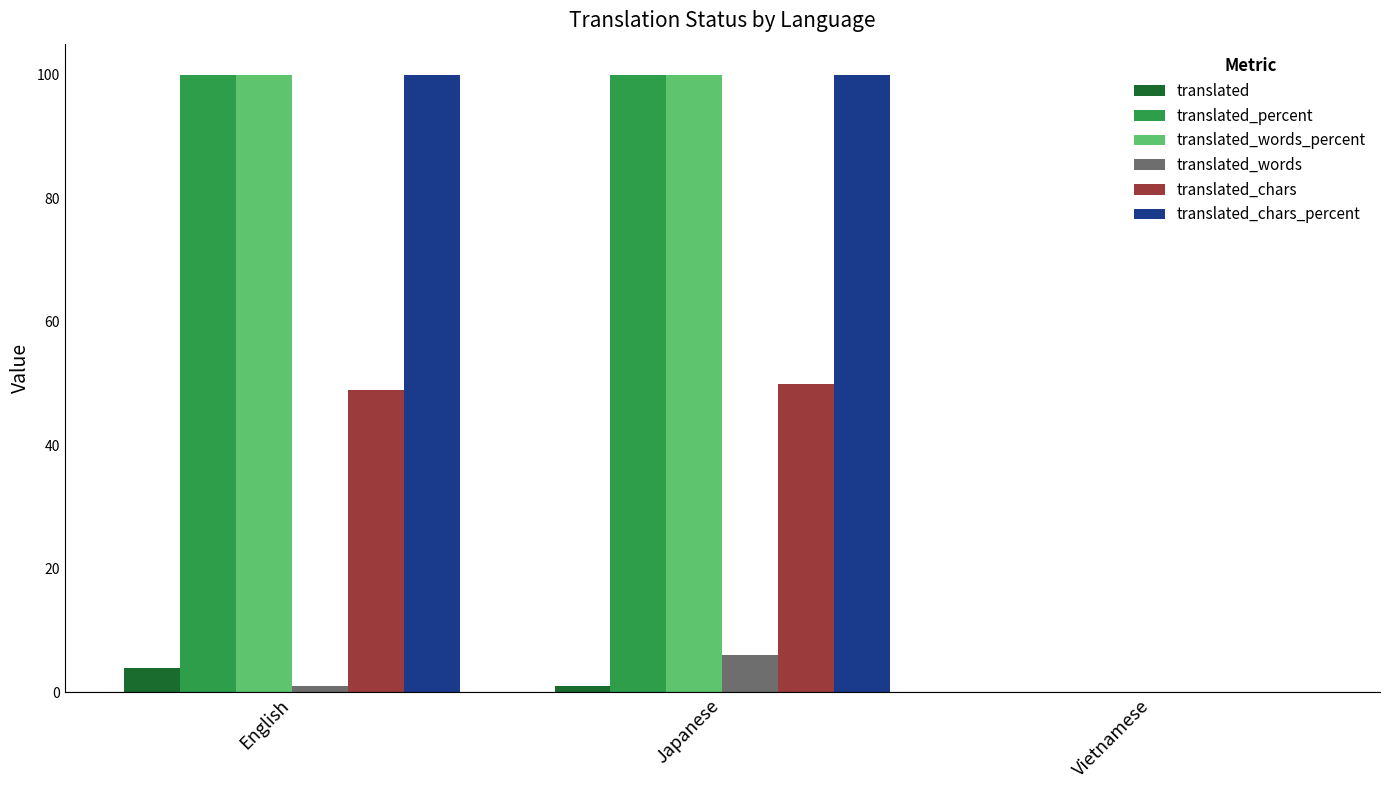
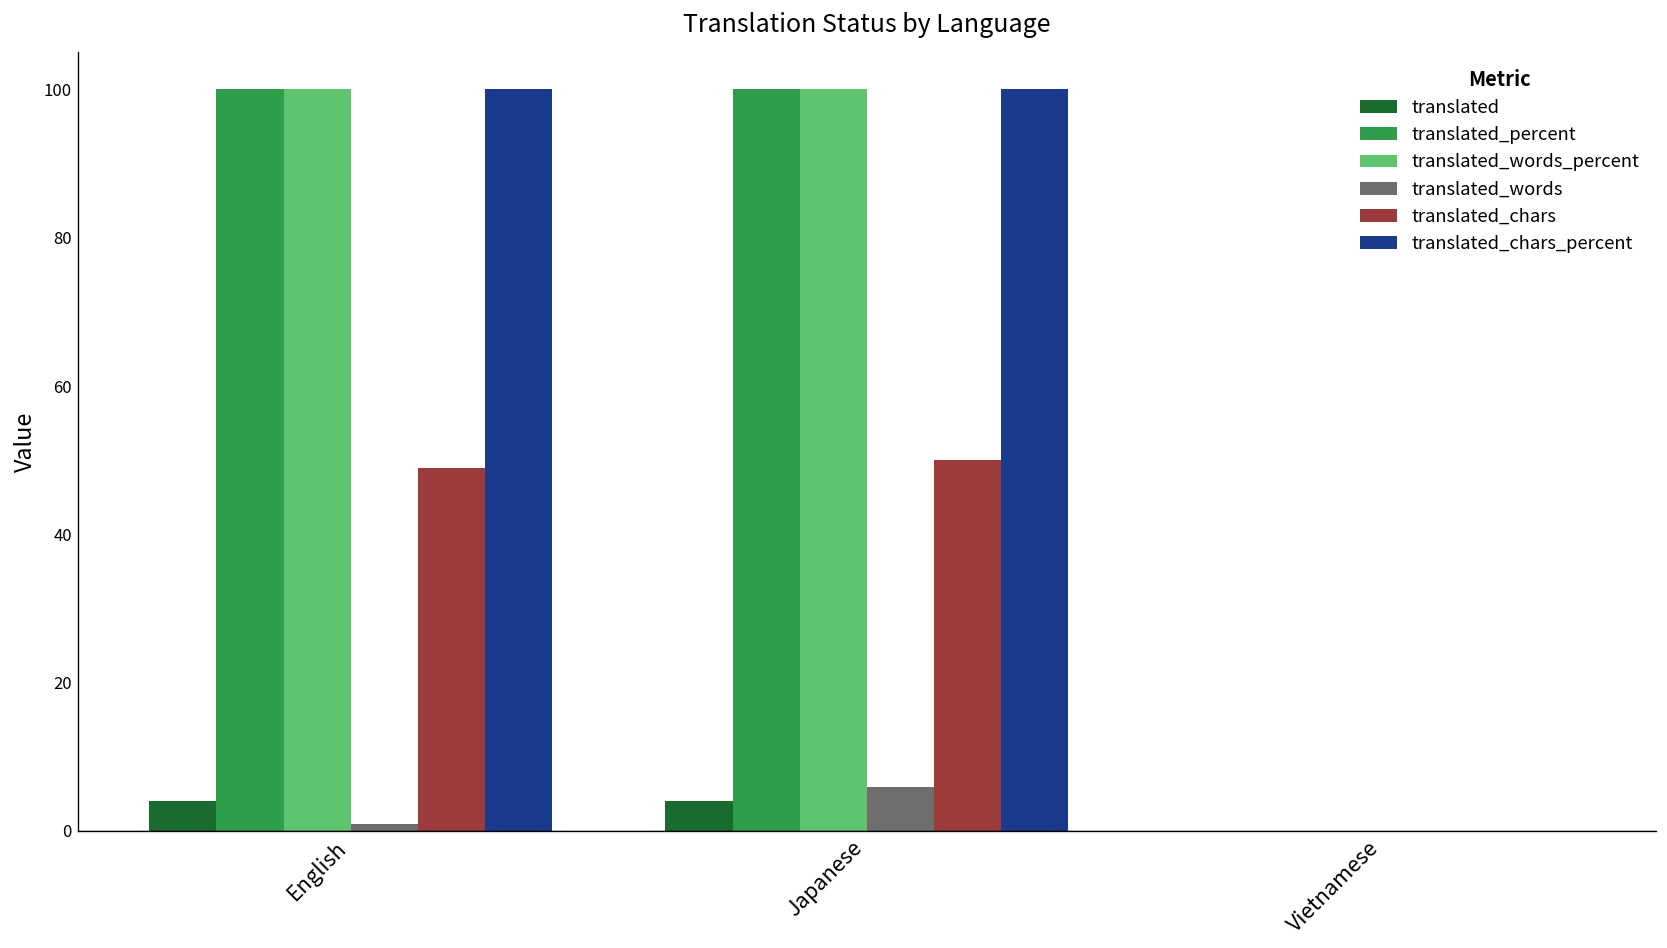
  {
    "translated": {
      "English": 4,
-     "Japanese": 1,
+     "Japanese": 4,
      "Vietnamese": 0
    },
    "translated_percent": {
      "English": 100,
      "Japanese": 100,
      "Vietnamese": 0
    },
    "translated_words_percent": {
      "English": 100,
      "Japanese": 100,
      "Vietnamese": 0
    },
    "translated_words": {
      "English": 1,
      "Japanese": 6,
      "Vietnamese": 0
    },
    "translated_chars": {
      "English": 49,
      "Japanese": 50,
      "Vietnamese": 0
    },
    "translated_chars_percent": {
      "English": 100,
      "Japanese": 100,
      "Vietnamese": 0
    }
  }
